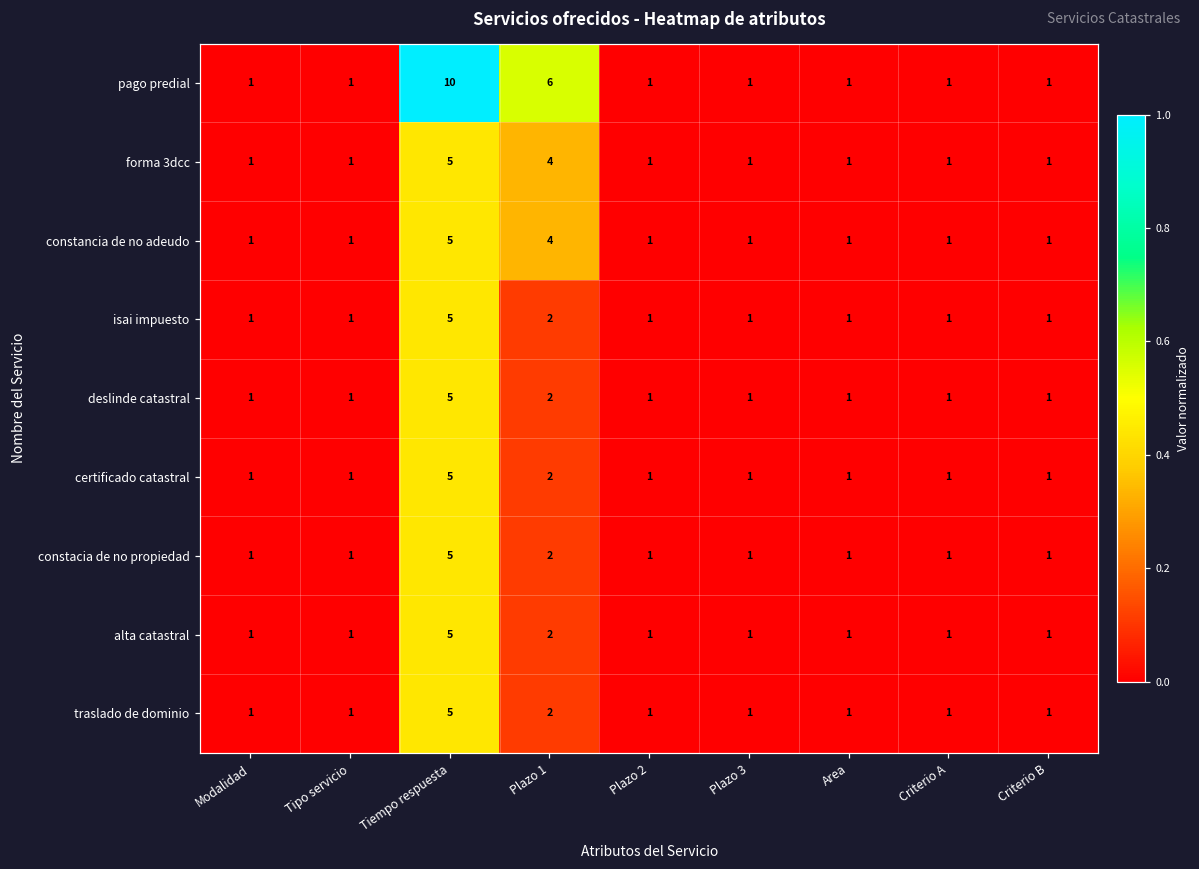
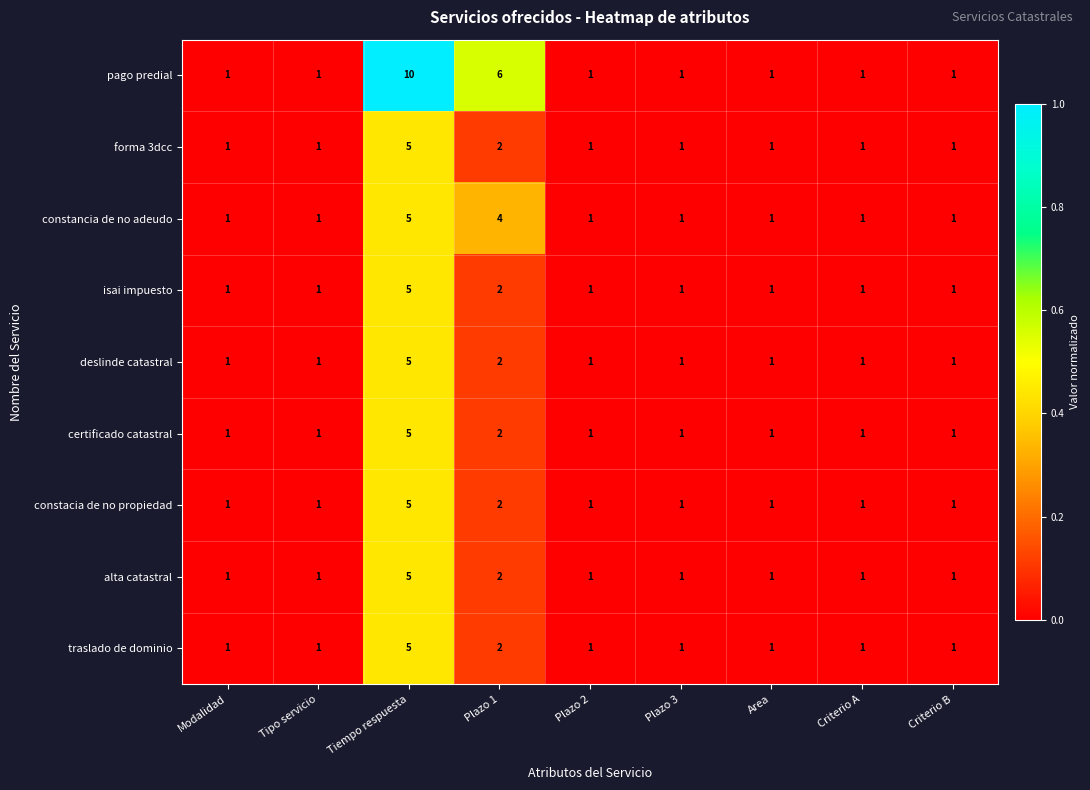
  {
    "pago predial": {
      "Modalidad": 1,
      "Tipo servicio": 1,
      "Tiempo respuesta": 10,
      "Plazo 1": 6,
      "Plazo 2": 1,
      "Plazo 3": 1,
      "Area": 1,
      "Criterio A": 1,
      "Criterio B": 1
    },
    "forma 3dcc": {
      "Modalidad": 1,
      "Tipo servicio": 1,
      "Tiempo respuesta": 5,
-     "Plazo 1": 4,
+     "Plazo 1": 2,
      "Plazo 2": 1,
      "Plazo 3": 1,
      "Area": 1,
      "Criterio A": 1,
      "Criterio B": 1
    },
    "constancia de no adeudo": {
      "Modalidad": 1,
      "Tipo servicio": 1,
      "Tiempo respuesta": 5,
      "Plazo 1": 4,
      "Plazo 2": 1,
      "Plazo 3": 1,
      "Area": 1,
      "Criterio A": 1,
      "Criterio B": 1
    },
    "isai impuesto": {
      "Modalidad": 1,
      "Tipo servicio": 1,
      "Tiempo respuesta": 5,
      "Plazo 1": 2,
      "Plazo 2": 1,
      "Plazo 3": 1,
      "Area": 1,
      "Criterio A": 1,
      "Criterio B": 1
    },
    "deslinde catastral": {
      "Modalidad": 1,
      "Tipo servicio": 1,
      "Tiempo respuesta": 5,
      "Plazo 1": 2,
      "Plazo 2": 1,
      "Plazo 3": 1,
      "Area": 1,
      "Criterio A": 1,
      "Criterio B": 1
    },
    "certificado catastral": {
      "Modalidad": 1,
      "Tipo servicio": 1,
      "Tiempo respuesta": 5,
      "Plazo 1": 2,
      "Plazo 2": 1,
      "Plazo 3": 1,
      "Area": 1,
      "Criterio A": 1,
      "Criterio B": 1
    },
    "constacia de no propiedad": {
      "Modalidad": 1,
      "Tipo servicio": 1,
      "Tiempo respuesta": 5,
      "Plazo 1": 2,
      "Plazo 2": 1,
      "Plazo 3": 1,
      "Area": 1,
      "Criterio A": 1,
      "Criterio B": 1
    },
    "alta catastral": {
      "Modalidad": 1,
      "Tipo servicio": 1,
      "Tiempo respuesta": 5,
      "Plazo 1": 2,
      "Plazo 2": 1,
      "Plazo 3": 1,
      "Area": 1,
      "Criterio A": 1,
      "Criterio B": 1
    },
    "traslado de dominio": {
      "Modalidad": 1,
      "Tipo servicio": 1,
      "Tiempo respuesta": 5,
      "Plazo 1": 2,
      "Plazo 2": 1,
      "Plazo 3": 1,
      "Area": 1,
      "Criterio A": 1,
      "Criterio B": 1
    }
  }
